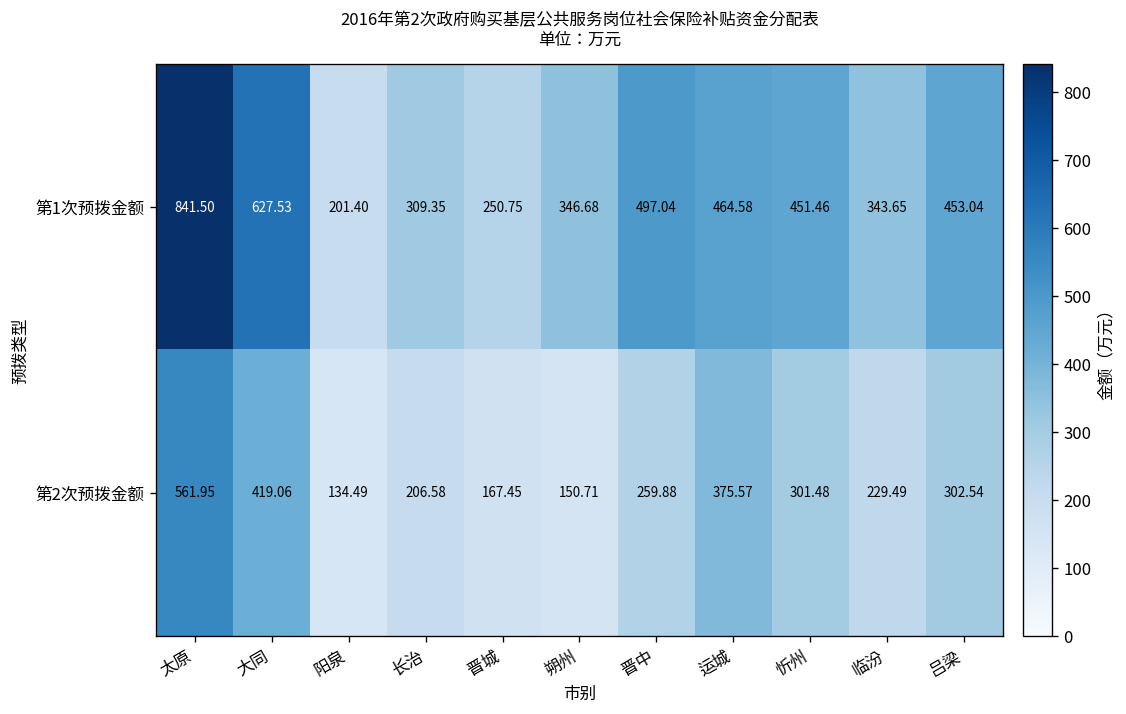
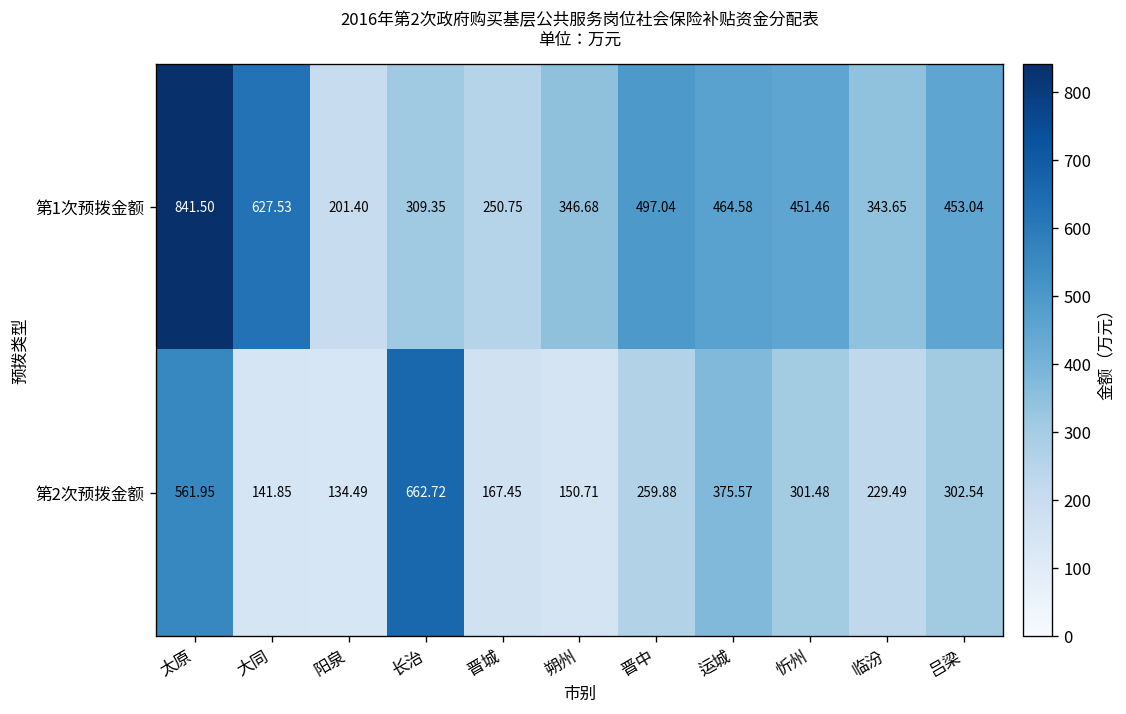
  {
    "第1次预拨金额": {
      "太原": 841.50,
      "大同": 627.53,
      "阳泉": 201.40,
      "长治": 309.35,
      "晋城": 250.75,
      "朔州": 346.68,
      "晋中": 497.04,
      "运城": 464.58,
      "忻州": 451.46,
      "临汾": 343.65,
      "吕梁": 453.04
    },
    "第2次预拨金额": {
      "太原": 561.95,
-     "大同": 419.06,
+     "大同": 141.85,
      "阳泉": 134.49,
-     "长治": 206.58,
+     "长治": 662.72,
      "晋城": 167.45,
      "朔州": 150.71,
      "晋中": 259.88,
      "运城": 375.57,
      "忻州": 301.48,
      "临汾": 229.49,
      "吕梁": 302.54
    }
  }
